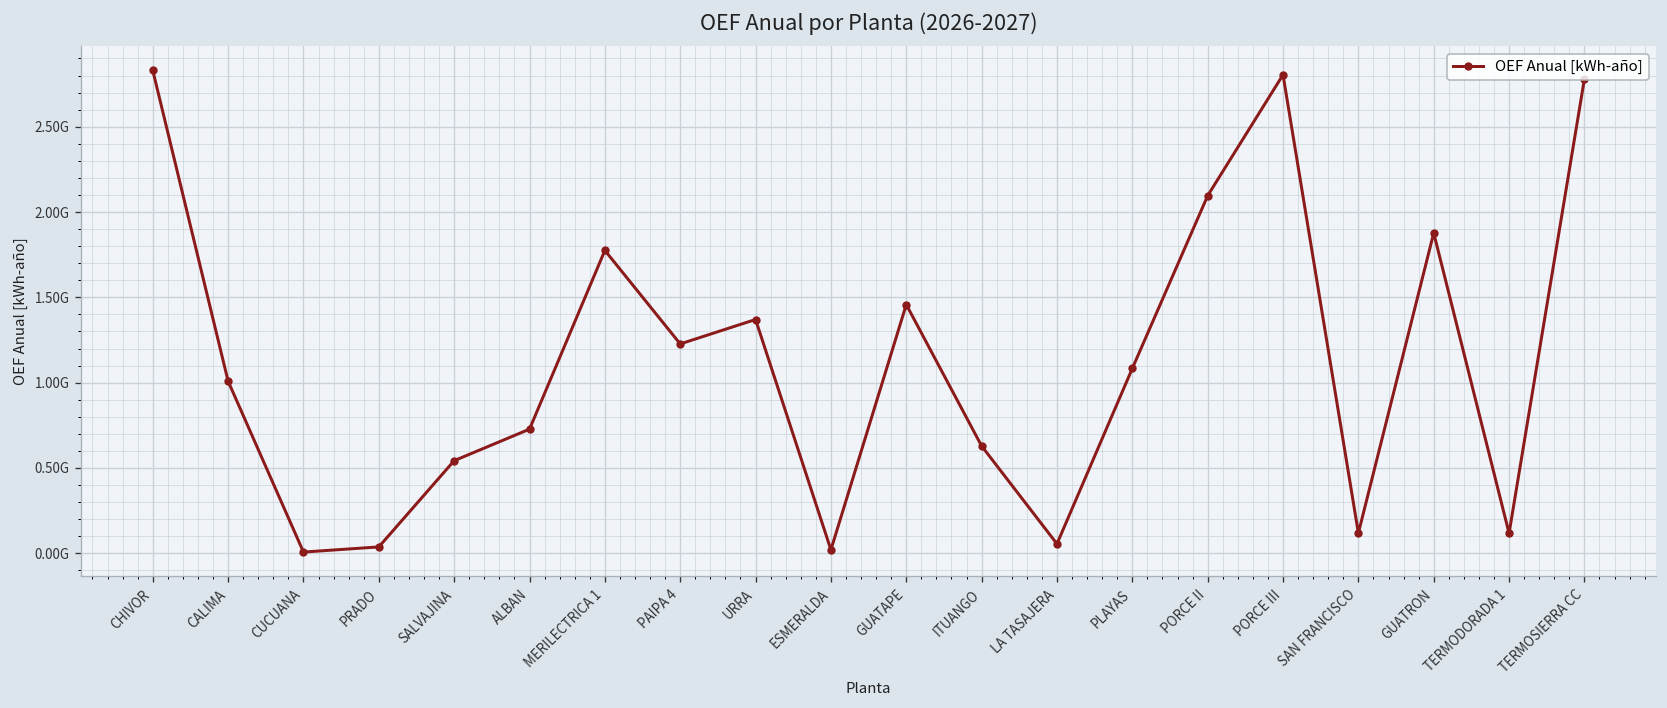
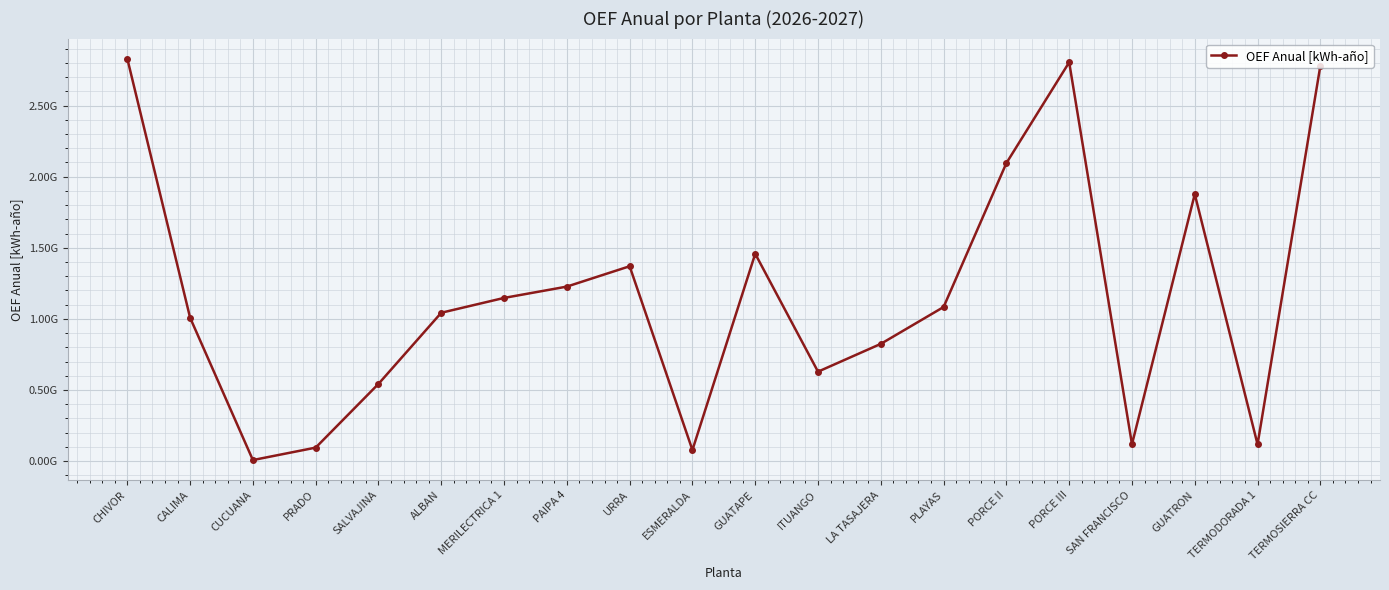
  {
    "CHIVOR": 2830000000,
    "CALIMA": 1010000000,
    "CUCUANA": 10000000,
-   "PRADO": 40000000,
+   "PRADO": 90000000,
    "SALVAJINA": 540000000,
-   "ALBAN": 730000000,
-   "MERILECTRICA 1": 1780000000,
+   "ALBAN": 1040000000,
+   "MERILECTRICA 1": 1150000000,
    "PAIPA 4": 1230000000,
    "URRA": 1370000000,
-   "ESMERALDA": 20000000,
+   "ESMERALDA": 80000000,
    "GUATAPE": 1460000000,
    "ITUANGO": 630000000,
-   "LA TASAJERA": 60000000,
+   "LA TASAJERA": 820000000,
    "PLAYAS": 1080000000,
    "PORCE II": 2100000000,
    "PORCE III": 2800000000,
    "SAN FRANCISCO": 120000000,
    "GUATRON": 1880000000,
    "TERMODORADA 1": 120000000
  }
